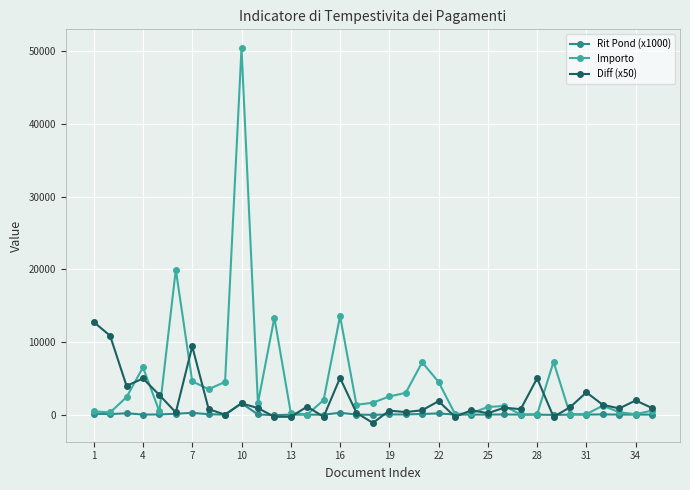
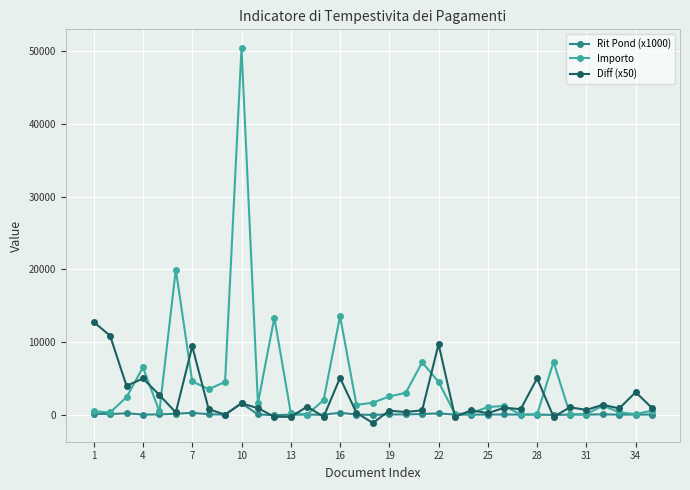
  {
    "Diff (x50)": {
      "1": 13000,
      "4": 5000,
      "7": 9000,
      "16": 5000,
      "19": 1000,
-     "22": 2000,
+     "22": 10000,
      "28": 5000,
-     "31": 3000,
-     "34": 2000
+     "31": 1000,
+     "34": 3000
    }
  }
